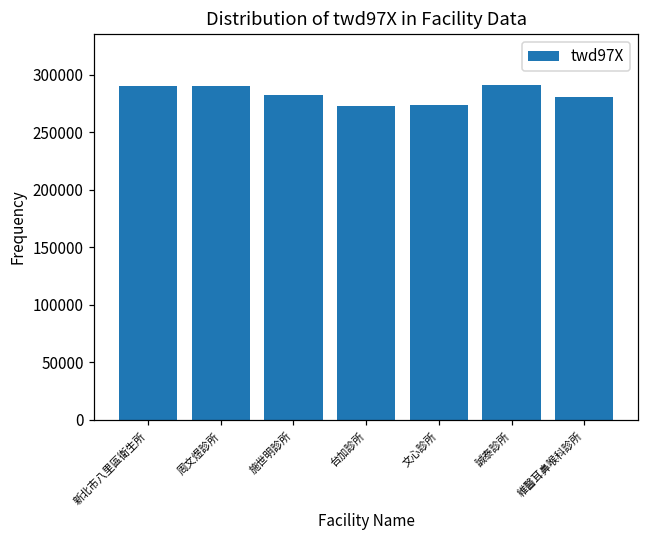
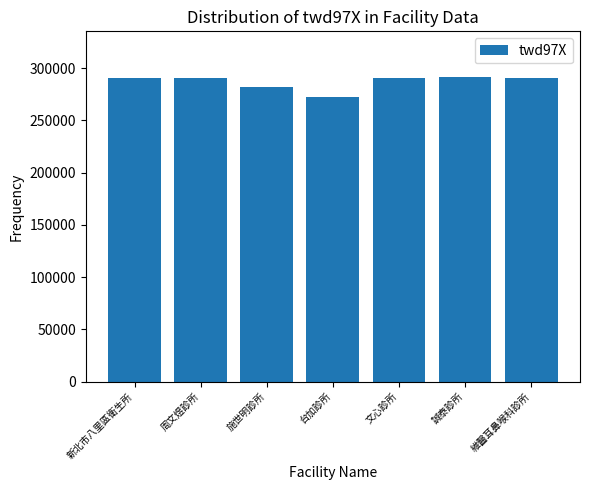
  {
    "新北市八里區衛生所": 290000,
    "周文煜診所": 290000,
    "施世明診所": 282000,
    "台加診所": 273000,
-   "文心診所": 273000,
+   "文心診所": 290000,
    "誠泰診所": 291000,
-   "維醫耳鼻喉科診所": 281000
+   "維醫耳鼻喉科診所": 290000
  }
